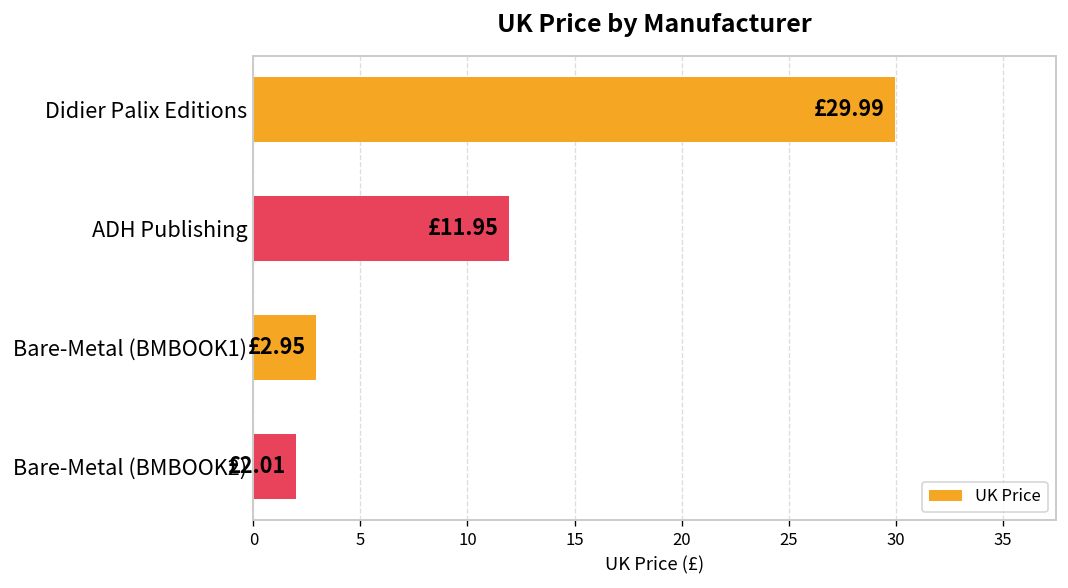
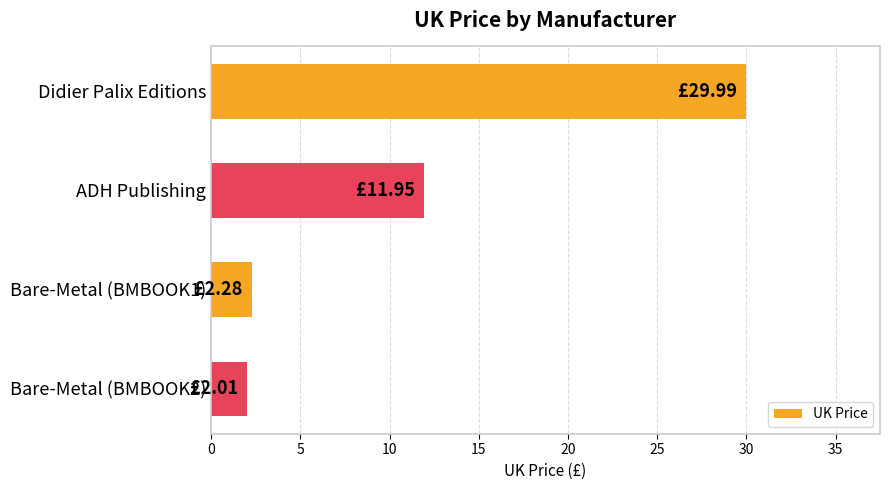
  {
    "Didier Palix Editions": "£29.99",
    "ADH Publishing": "£11.95",
-   "Bare-Metal (BMBOOK1)": "£2.95",
+   "Bare-Metal (BMBOOK1)": "£2.28",
    "Bare-Metal (BMBOOK2)": "£2.01"
  }
